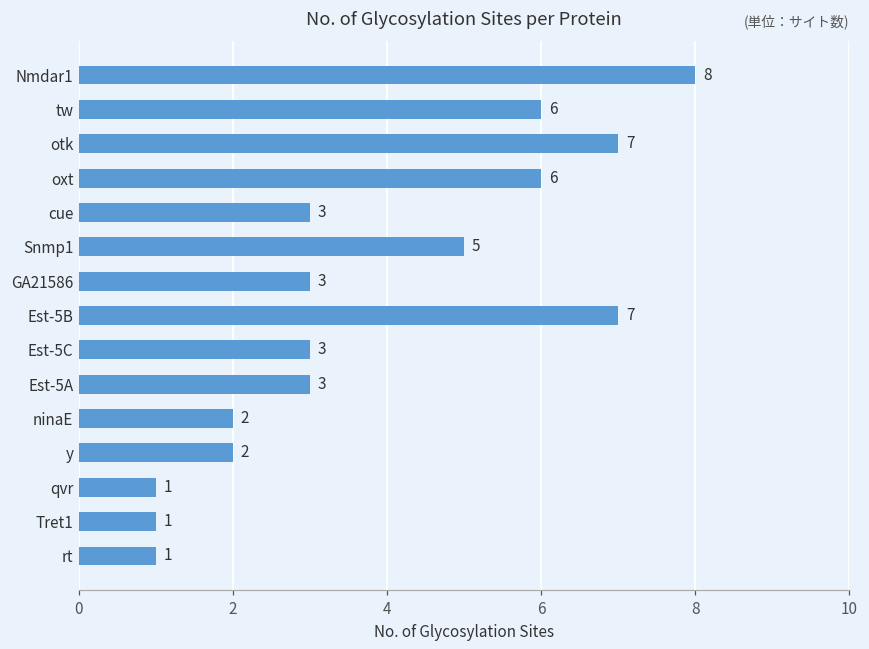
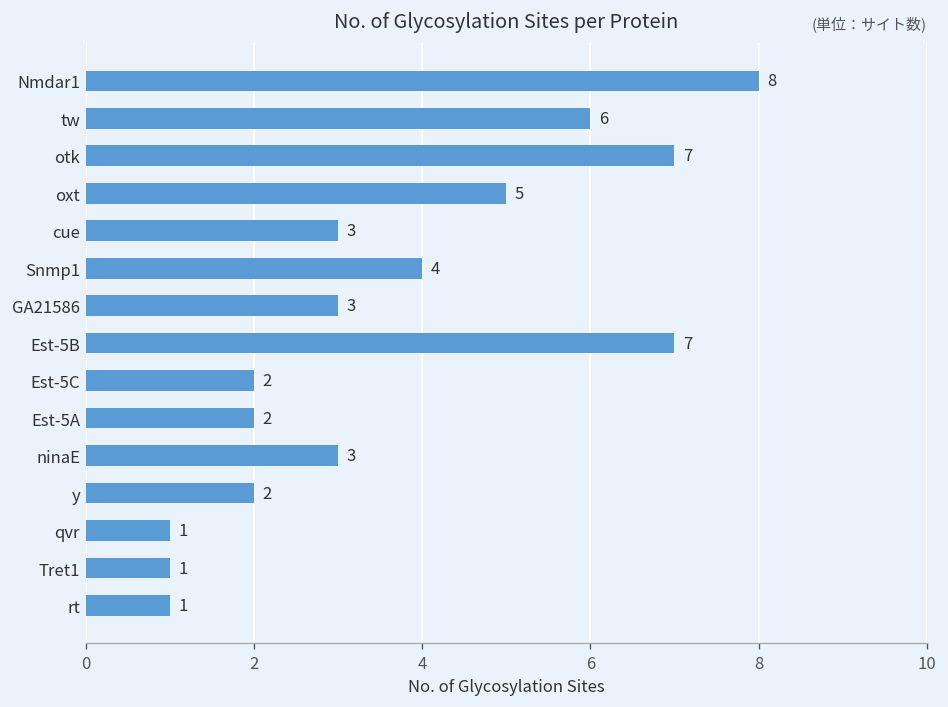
  {
    "Nmdar1": 8,
    "tw": 6,
    "otk": 7,
-   "oxt": 6,
+   "oxt": 5,
    "cue": 3,
-   "Snmp1": 5,
+   "Snmp1": 4,
    "GA21586": 3,
    "Est-5B": 7,
-   "Est-5C": 3,
-   "Est-5A": 3,
-   "ninaE": 2,
+   "Est-5C": 2,
+   "Est-5A": 2,
+   "ninaE": 3,
    "y": 2,
    "qvr": 1,
    "Tret1": 1,
    "rt": 1
  }
